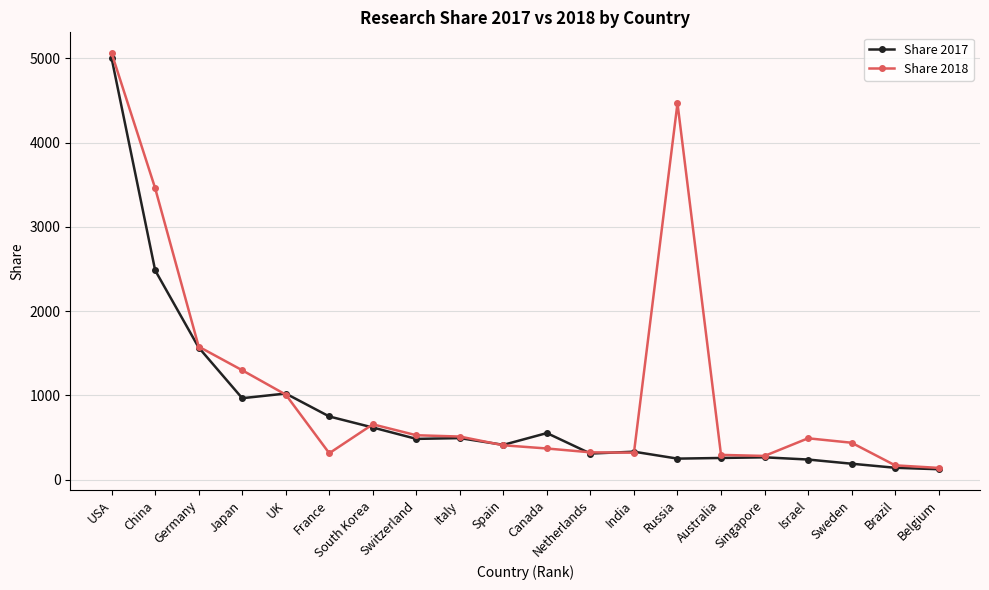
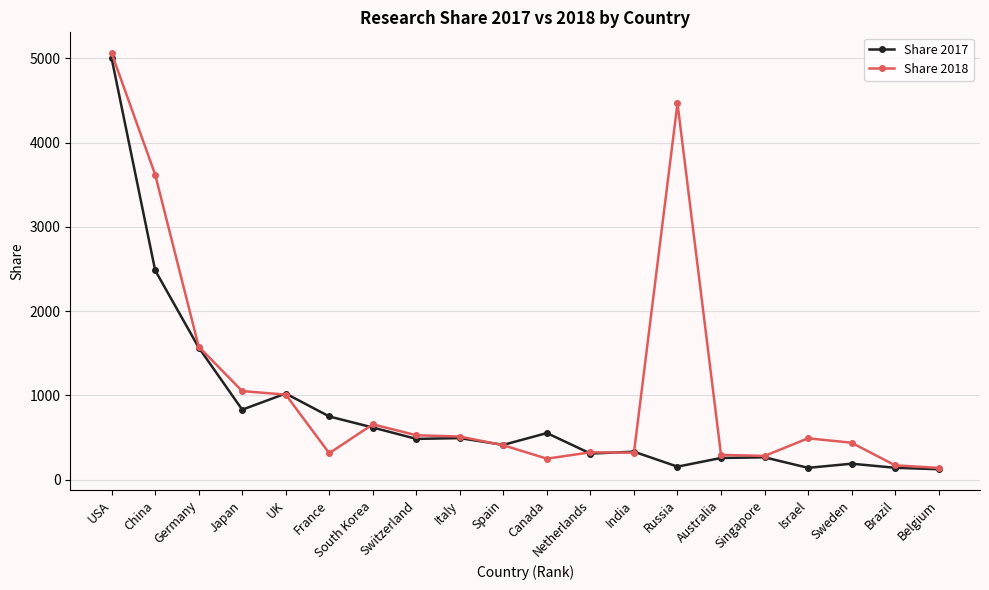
  {
    "Share 2017": {
      "USA": 5000,
      "China": 2500,
-     "Japan": 1000,
+     "Japan": 800,
      "France": 700,
      "South Korea": 600,
      "Switzerland": 500,
      "Canada": 600,
-     "Russia": 250,
+     "Russia": 150,
      "Australia": 300,
-     "Israel": 200,
+     "Israel": 100,
      "Sweden": 200
    },
    "Share 2018": {
      "USA": 5100,
-     "China": 3500,
-     "Japan": 1300,
+     "China": 3600,
+     "Japan": 1100,
      "France": 300,
      "South Korea": 700,
      "Switzerland": 500,
-     "Canada": 400,
+     "Canada": 200,
      "Russia": 4500,
      "Australia": 300,
      "Israel": 500,
      "Sweden": 400
    }
  }
